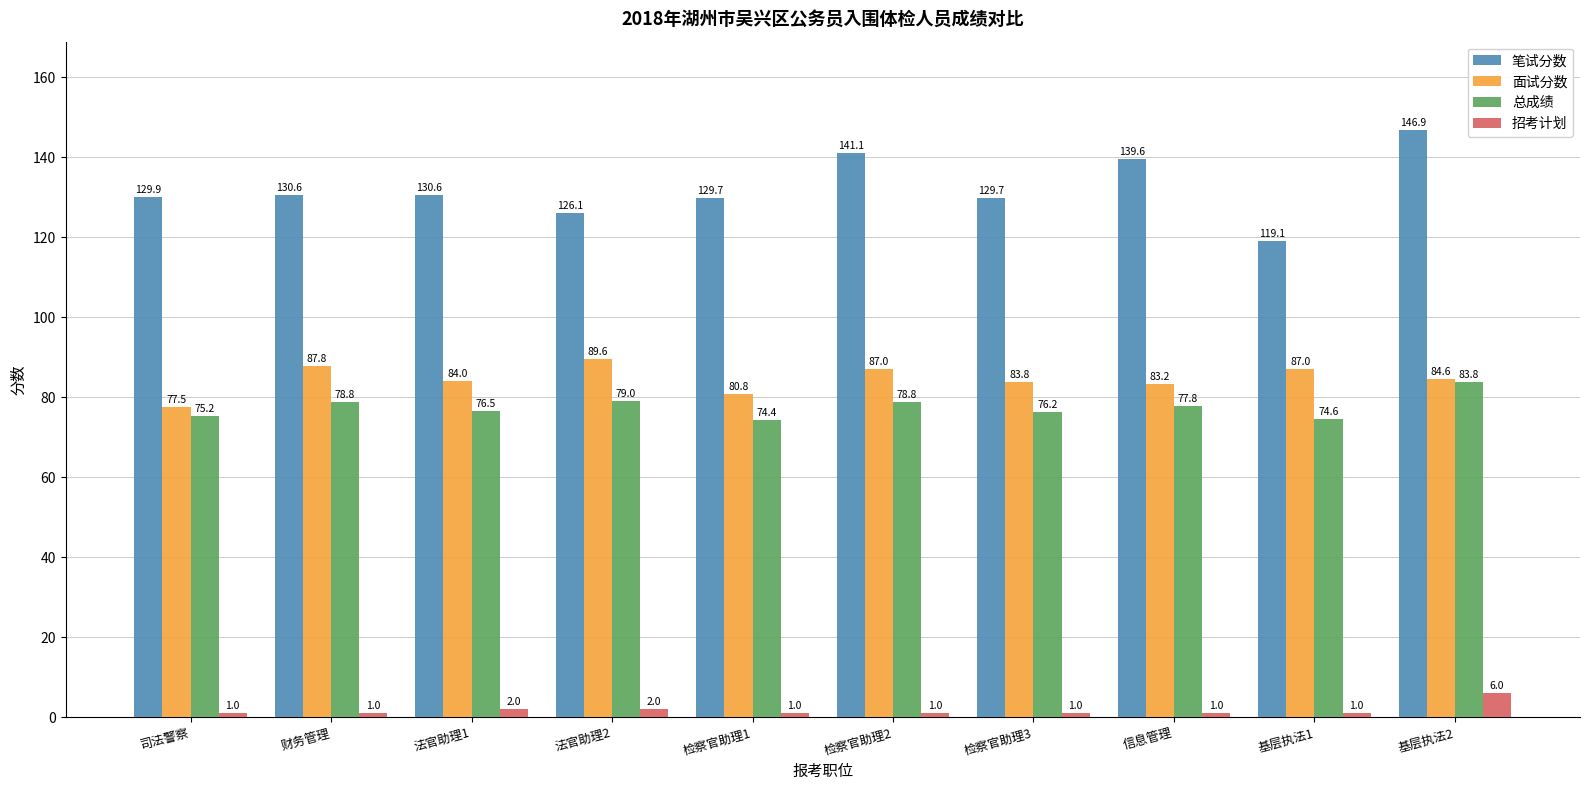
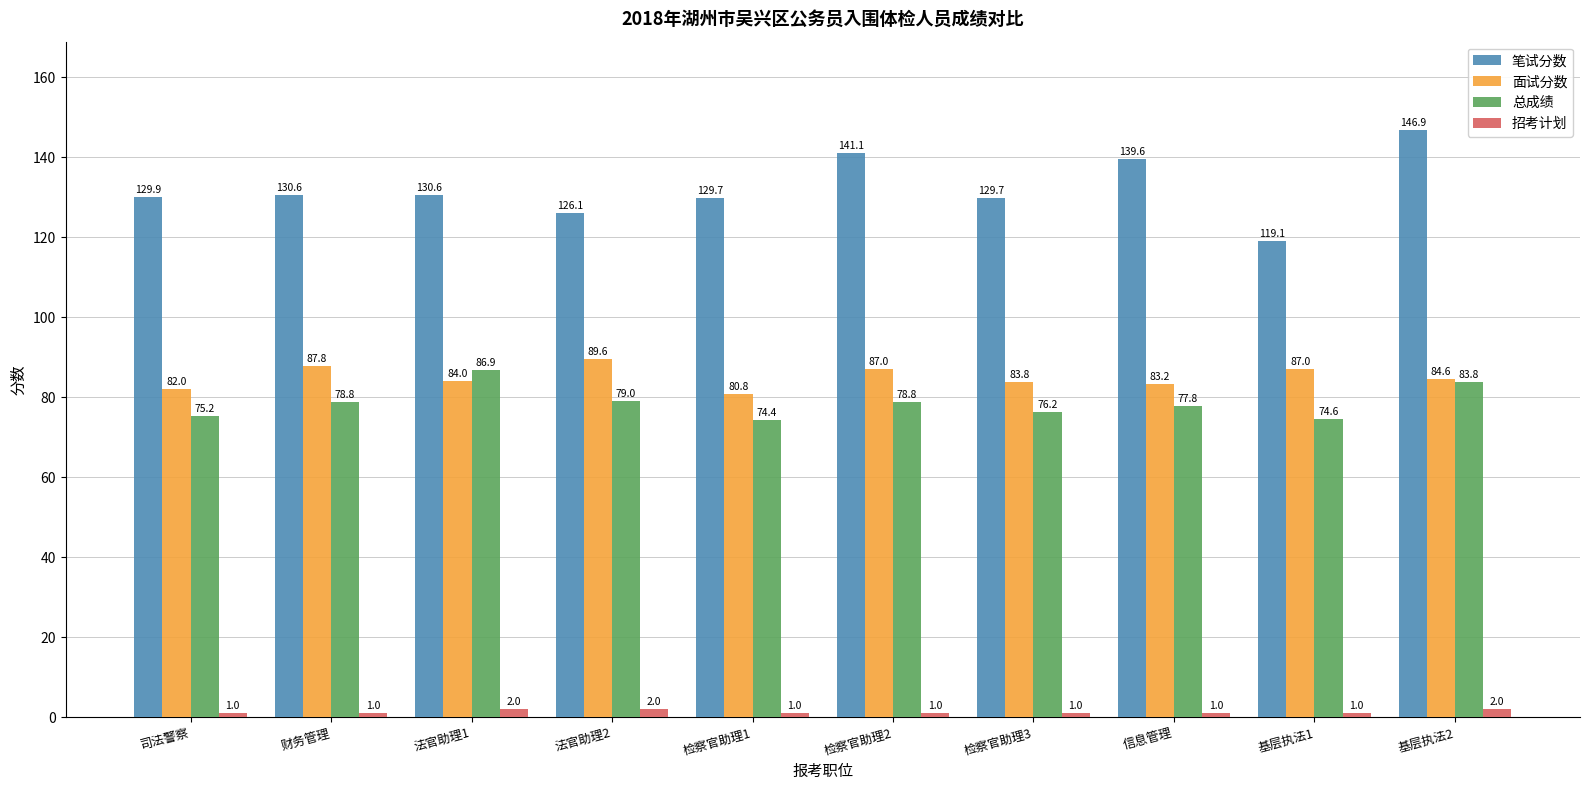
  {
    "笔试分数": {
      "司法警察": 129.9,
      "财务管理": 130.6,
      "法官助理1": 130.6,
      "法官助理2": 126.1,
      "检察官助理1": 129.7,
      "检察官助理2": 141.1,
      "检察官助理3": 129.7,
      "信息管理": 139.6,
      "基层执法1": 119.1,
      "基层执法2": 146.9
    },
    "面试分数": {
-     "司法警察": 77.5,
+     "司法警察": 82.0,
      "财务管理": 87.8,
      "法官助理1": 84.0,
      "法官助理2": 89.6,
      "检察官助理1": 80.8,
      "检察官助理2": 87.0,
      "检察官助理3": 83.8,
      "信息管理": 83.2,
      "基层执法1": 87.0,
      "基层执法2": 84.6
    },
    "总成绩": {
      "司法警察": 75.2,
      "财务管理": 78.8,
-     "法官助理1": 76.5,
+     "法官助理1": 86.9,
      "法官助理2": 79.0,
      "检察官助理1": 74.4,
      "检察官助理2": 78.8,
      "检察官助理3": 76.2,
      "信息管理": 77.8,
      "基层执法1": 74.6,
      "基层执法2": 83.8
    },
    "招考计划": {
      "司法警察": 1.0,
      "财务管理": 1.0,
      "法官助理1": 2.0,
      "法官助理2": 2.0,
      "检察官助理1": 1.0,
      "检察官助理2": 1.0,
      "检察官助理3": 1.0,
      "信息管理": 1.0,
      "基层执法1": 1.0,
-     "基层执法2": 6.0
+     "基层执法2": 2.0
    }
  }
